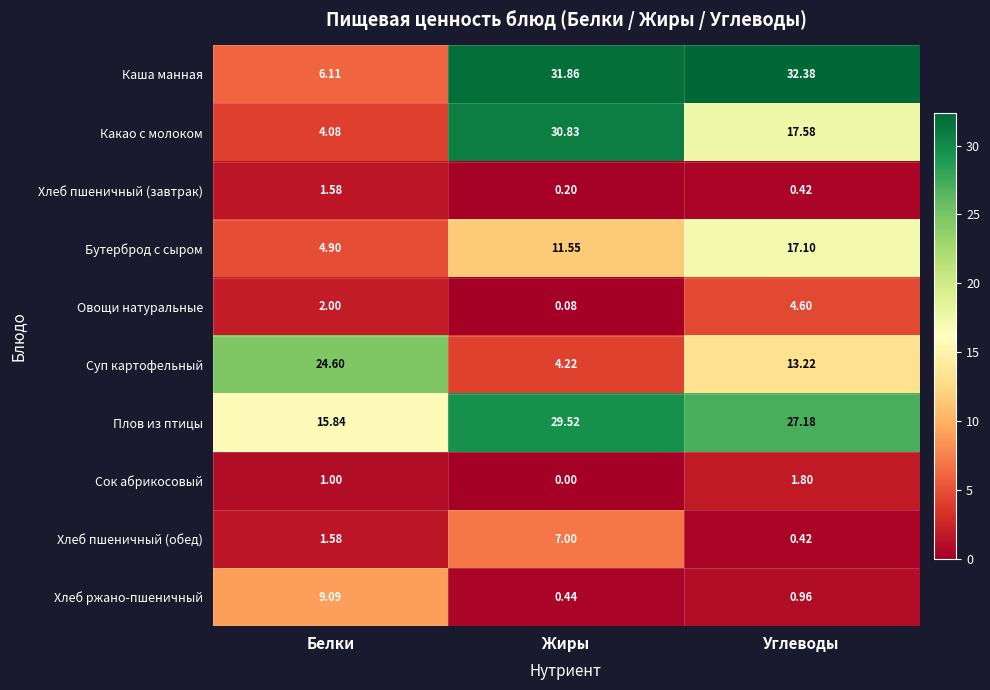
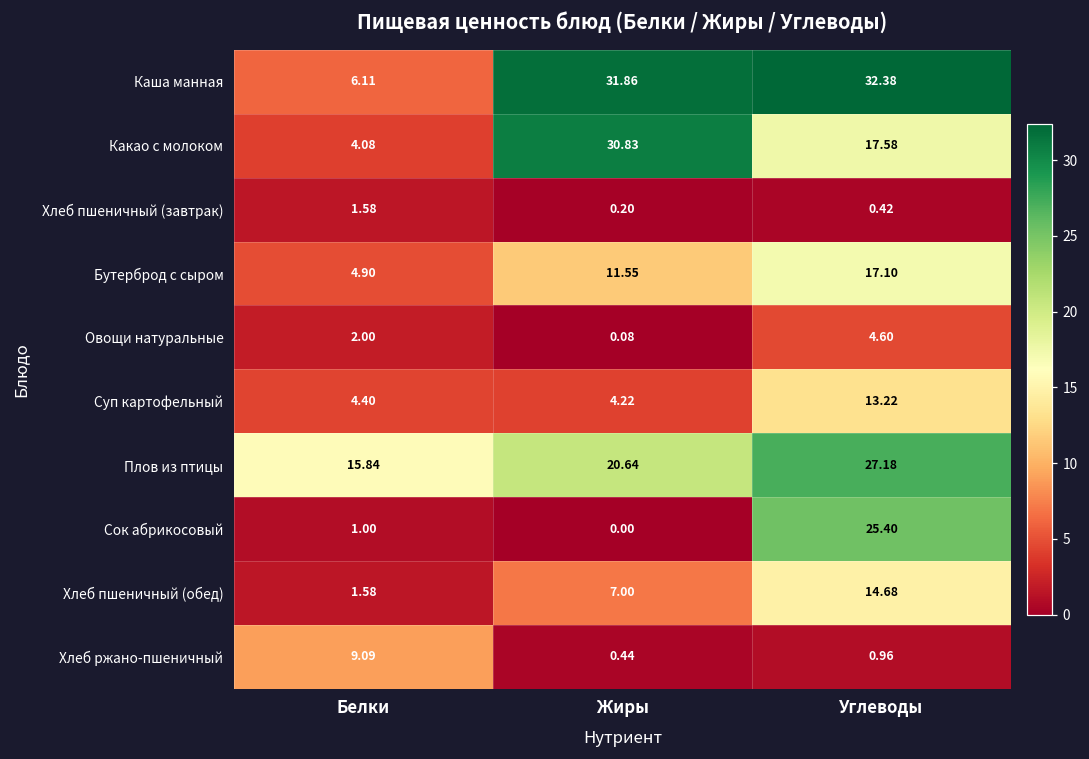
  {
    "Каша манная": {
      "Белки": 6.11,
      "Жиры": 31.86,
      "Углеводы": 32.38
    },
    "Какао с молоком": {
      "Белки": 4.08,
      "Жиры": 30.83,
      "Углеводы": 17.58
    },
    "Хлеб пшеничный (завтрак)": {
      "Белки": 1.58,
      "Жиры": 0.20,
      "Углеводы": 0.42
    },
    "Бутерброд с сыром": {
      "Белки": 4.90,
      "Жиры": 11.55,
      "Углеводы": 17.10
    },
    "Овощи натуральные": {
      "Белки": 2.00,
      "Жиры": 0.08,
      "Углеводы": 4.60
    },
    "Суп картофельный": {
-     "Белки": 24.60,
+     "Белки": 4.40,
      "Жиры": 4.22,
      "Углеводы": 13.22
    },
    "Плов из птицы": {
      "Белки": 15.84,
-     "Жиры": 29.52,
+     "Жиры": 20.64,
      "Углеводы": 27.18
    },
    "Сок абрикосовый": {
      "Белки": 1.00,
      "Жиры": 0.00,
-     "Углеводы": 1.80
+     "Углеводы": 25.40
    },
    "Хлеб пшеничный (обед)": {
      "Белки": 1.58,
      "Жиры": 7.00,
-     "Углеводы": 0.42
+     "Углеводы": 14.68
    },
    "Хлеб ржано-пшеничный": {
      "Белки": 9.09,
      "Жиры": 0.44,
      "Углеводы": 0.96
    }
  }
